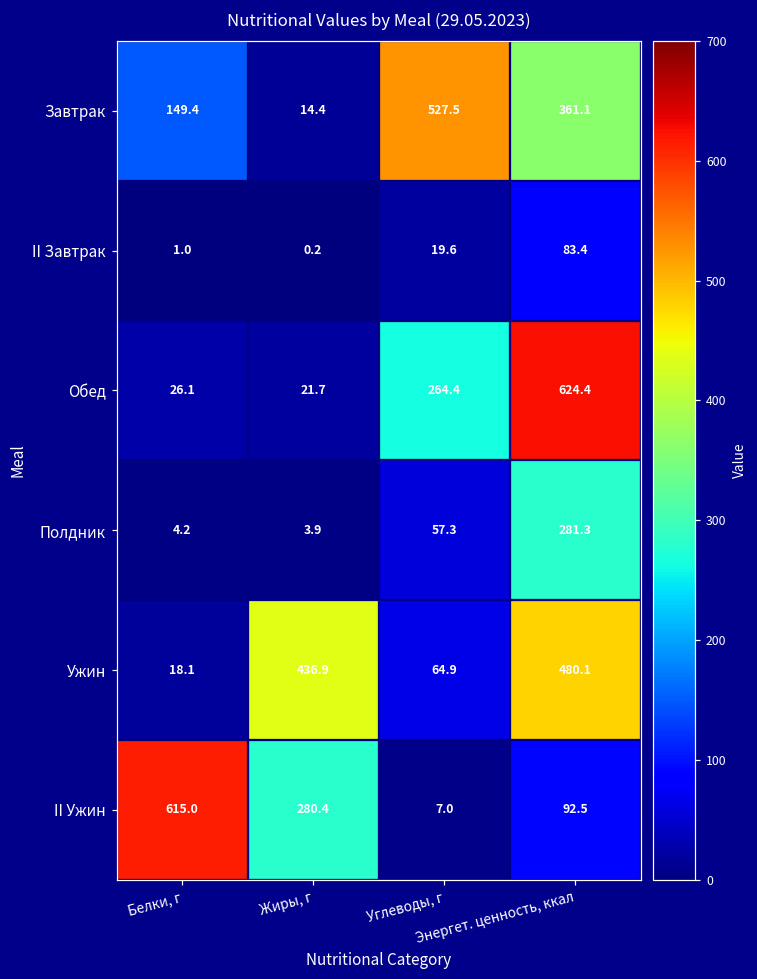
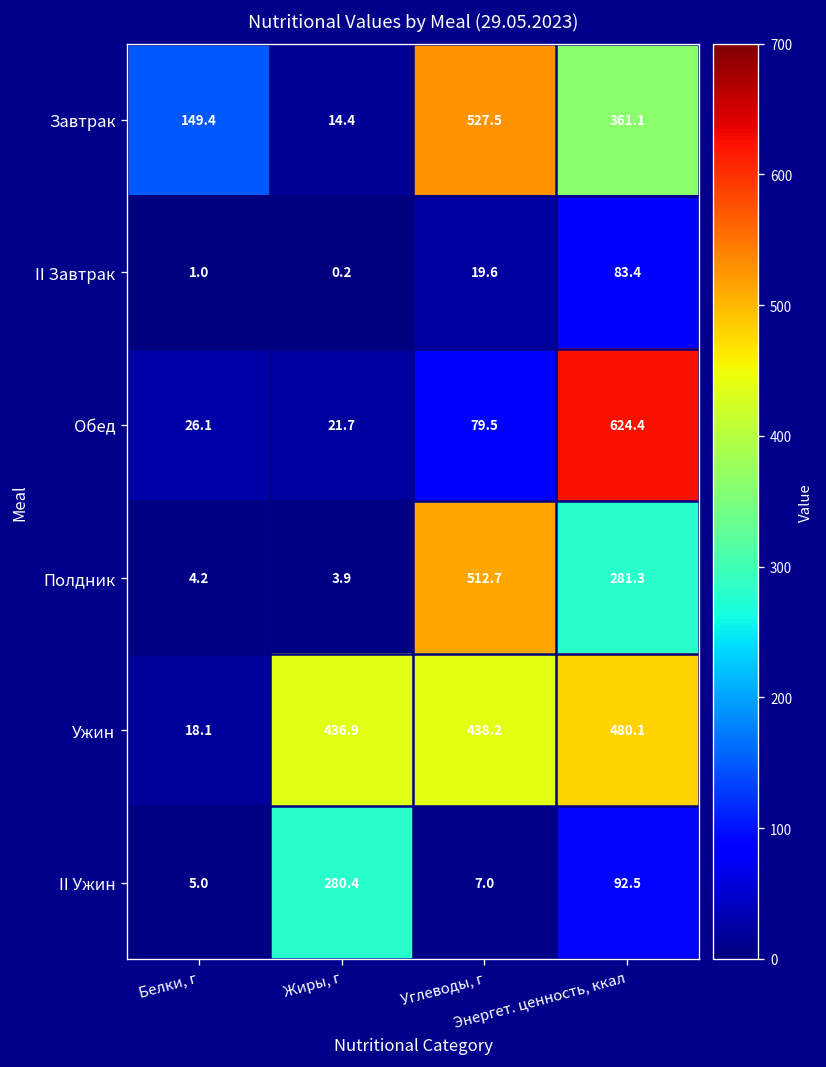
  {
    "Завтрак": {
      "Белки, г": 149.4,
      "Жиры, г": 14.4,
      "Углеводы, г": 527.5,
      "Энергет. ценность, ккал": 361.1
    },
    "II Завтрак": {
      "Белки, г": 1.0,
      "Жиры, г": 0.2,
      "Углеводы, г": 19.6,
      "Энергет. ценность, ккал": 83.4
    },
    "Обед": {
      "Белки, г": 26.1,
      "Жиры, г": 21.7,
-     "Углеводы, г": 264.4,
+     "Углеводы, г": 79.5,
      "Энергет. ценность, ккал": 624.4
    },
    "Полдник": {
      "Белки, г": 4.2,
      "Жиры, г": 3.9,
-     "Углеводы, г": 57.3,
+     "Углеводы, г": 512.7,
      "Энергет. ценность, ккал": 281.3
    },
    "Ужин": {
      "Белки, г": 18.1,
      "Жиры, г": 436.9,
-     "Углеводы, г": 64.9,
+     "Углеводы, г": 438.2,
      "Энергет. ценность, ккал": 480.1
    },
    "II Ужин": {
-     "Белки, г": 615.0,
+     "Белки, г": 5.0,
      "Жиры, г": 280.4,
      "Углеводы, г": 7.0,
      "Энергет. ценность, ккал": 92.5
    }
  }
